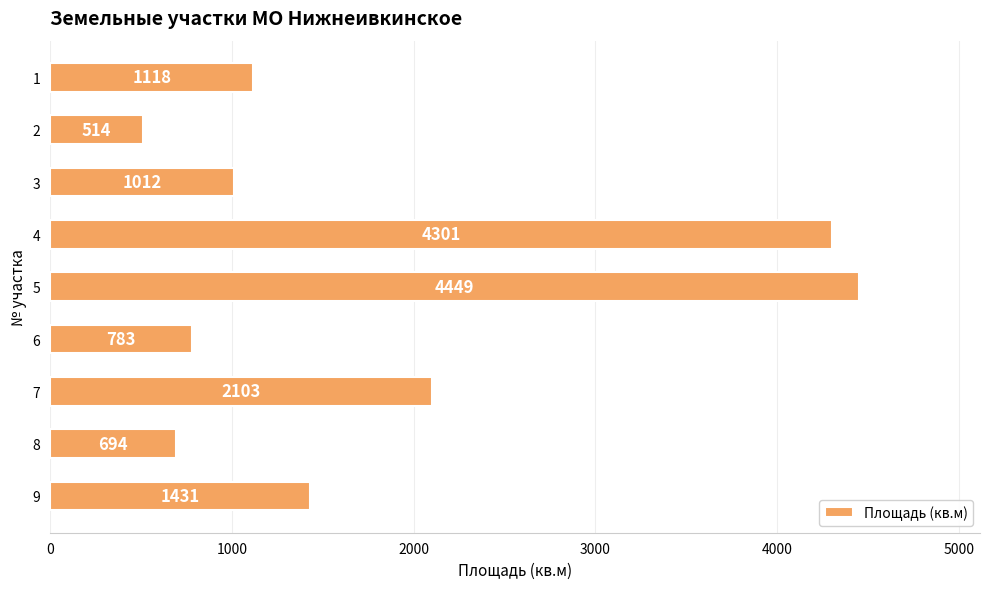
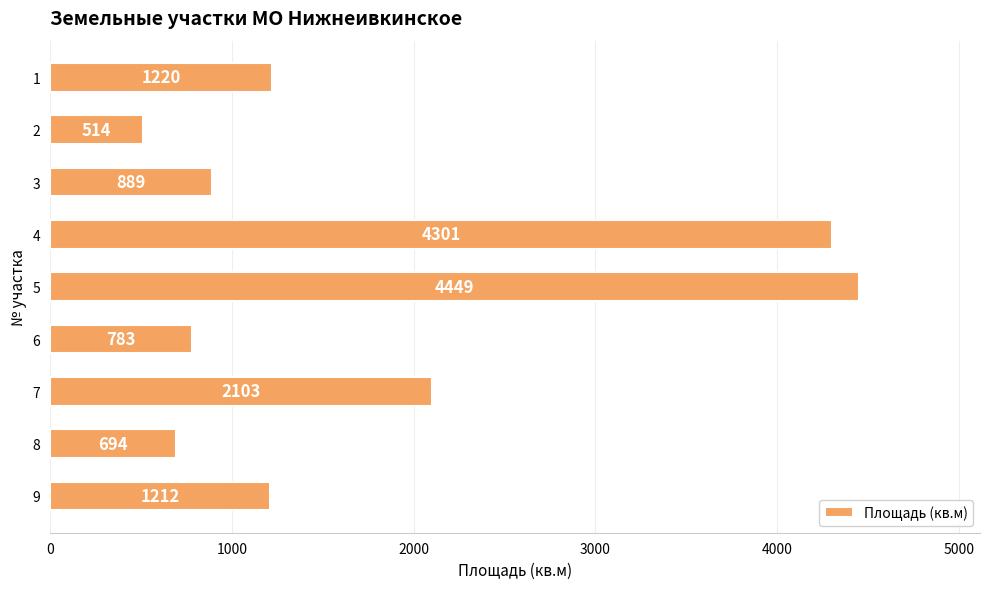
  {
-   "1": 1118,
+   "1": 1220,
    "2": 514,
-   "3": 1012,
+   "3": 889,
    "4": 4301,
    "5": 4449,
    "6": 783,
    "7": 2103,
    "8": 694,
-   "9": 1431
+   "9": 1212
  }
